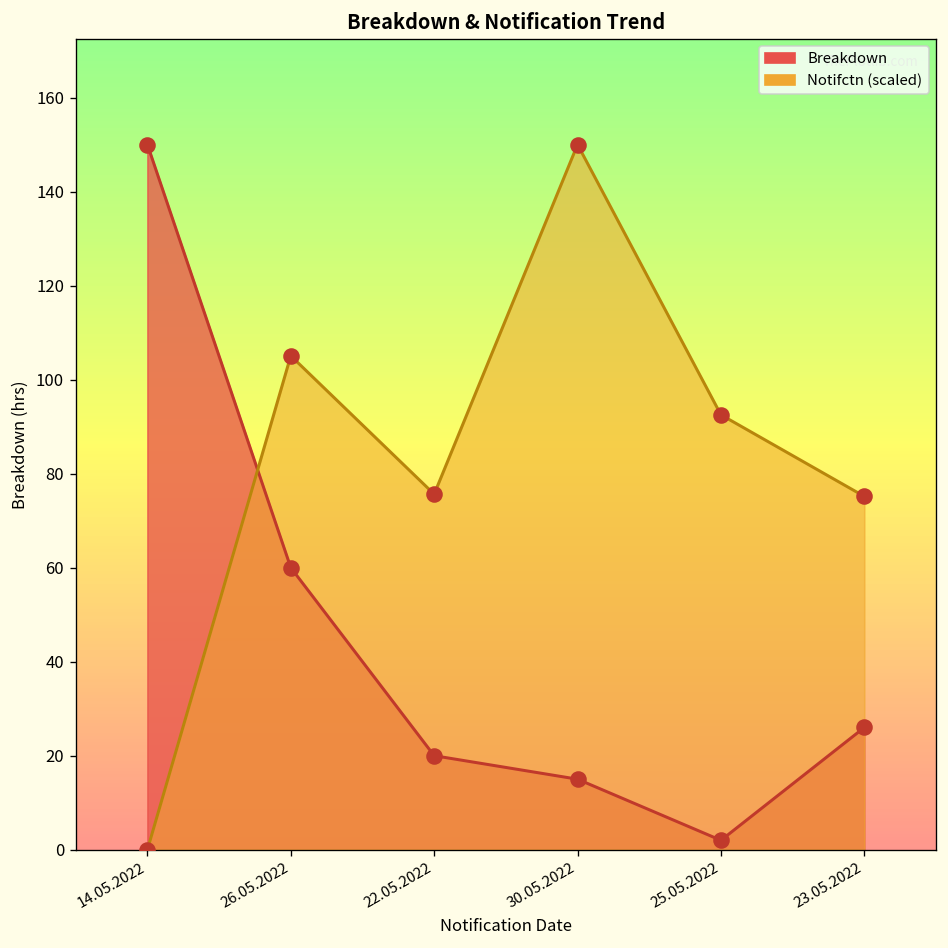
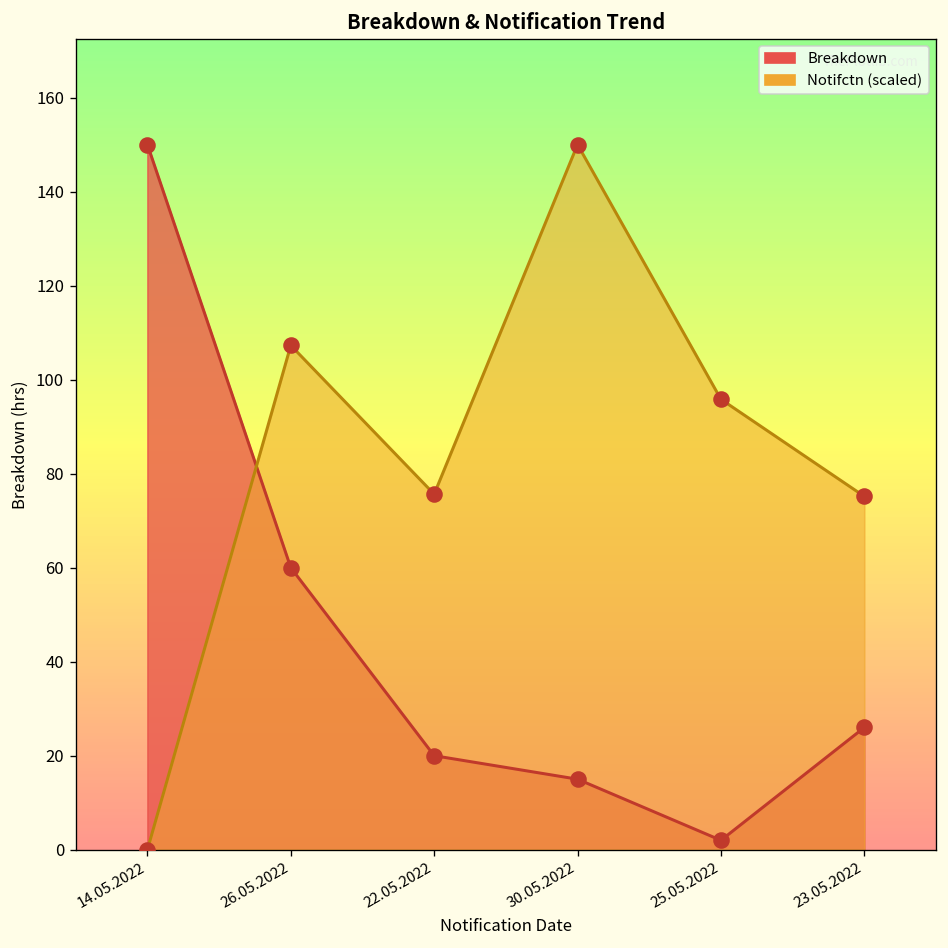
  {
    "Breakdown": {
      "14.05.2022": 150,
      "26.05.2022": 60,
      "22.05.2022": 20,
      "30.05.2022": 15,
      "25.05.2022": 2,
      "23.05.2022": 26
    },
    "Notifctn (scaled)": {
      "14.05.2022": 0,
-     "26.05.2022": 105,
+     "26.05.2022": 107,
      "22.05.2022": 76,
      "30.05.2022": 150,
-     "25.05.2022": 93,
+     "25.05.2022": 96,
      "23.05.2022": 75
    }
  }
